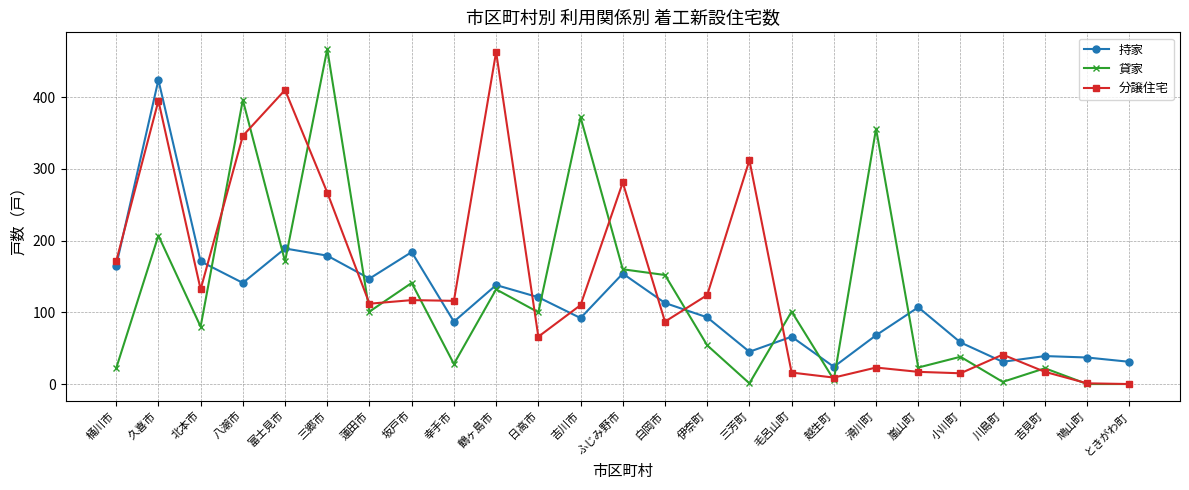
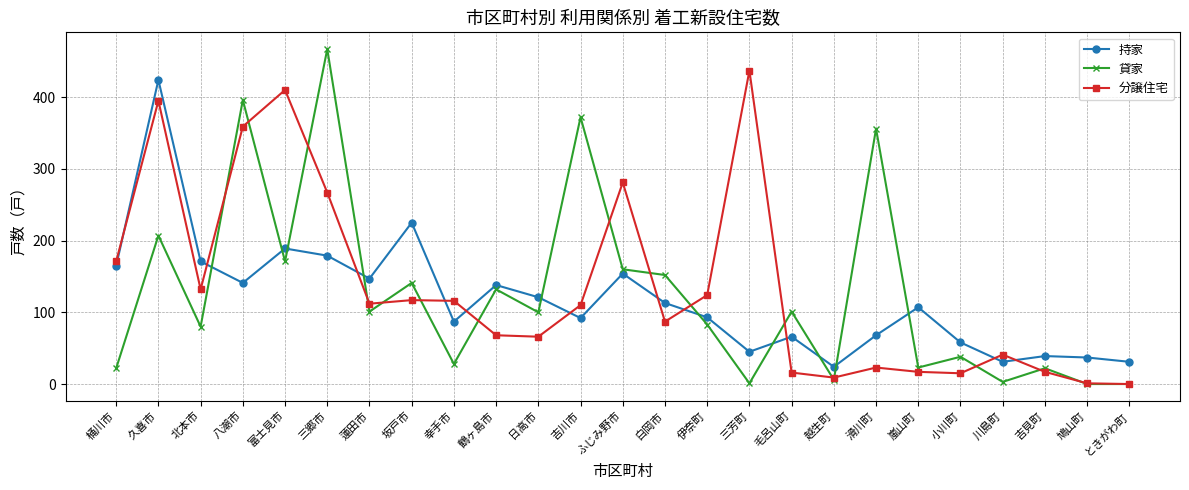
  {
    "持家": {
      "桶川市": 170,
      "久喜市": 420,
      "北本市": 170,
      "八潮市": 140,
      "富士見市": 190,
      "三郷市": 180,
      "蓮田市": 150,
-     "坂戸市": 180,
+     "坂戸市": 230,
      "幸手市": 90,
      "鶴ヶ島市": 140,
      "日高市": 120,
      "吉川市": 90,
      "ふじみ野市": 150,
      "白岡市": 110,
      "伊奈町": 90,
      "三芳町": 50,
      "毛呂山町": 70,
      "越生町": 20,
      "滑川町": 70,
      "嵐山町": 110,
      "小川町": 60,
      "川島町": 30,
      "吉見町": 40,
      "鳩山町": 40,
      "ときがわ町": 30
    },
    "貸家": {
      "桶川市": 20,
      "久喜市": 210,
      "北本市": 80,
      "八潮市": 400,
      "富士見市": 170,
      "三郷市": 470,
      "蓮田市": 100,
      "坂戸市": 140,
      "幸手市": 30,
      "鶴ヶ島市": 130,
      "日高市": 100,
      "吉川市": 370,
      "ふじみ野市": 160,
      "白岡市": 150,
-     "伊奈町": 50,
+     "伊奈町": 80,
      "三芳町": 0,
      "毛呂山町": 100,
      "滑川町": 360,
      "嵐山町": 20,
      "小川町": 40,
      "川島町": 0,
      "吉見町": 20
    },
    "分譲住宅": {
      "桶川市": 170,
      "久喜市": 400,
      "北本市": 130,
-     "八潮市": 350,
+     "八潮市": 360,
      "富士見市": 410,
      "三郷市": 270,
      "蓮田市": 110,
      "坂戸市": 120,
      "幸手市": 120,
-     "鶴ヶ島市": 460,
+     "鶴ヶ島市": 70,
      "日高市": 70,
      "吉川市": 110,
      "ふじみ野市": 280,
      "白岡市": 90,
      "伊奈町": 120,
-     "三芳町": 310,
+     "三芳町": 440,
      "毛呂山町": 20,
      "滑川町": 20,
      "嵐山町": 20,
      "小川町": 20,
      "川島町": 40,
      "吉見町": 20
    }
  }
